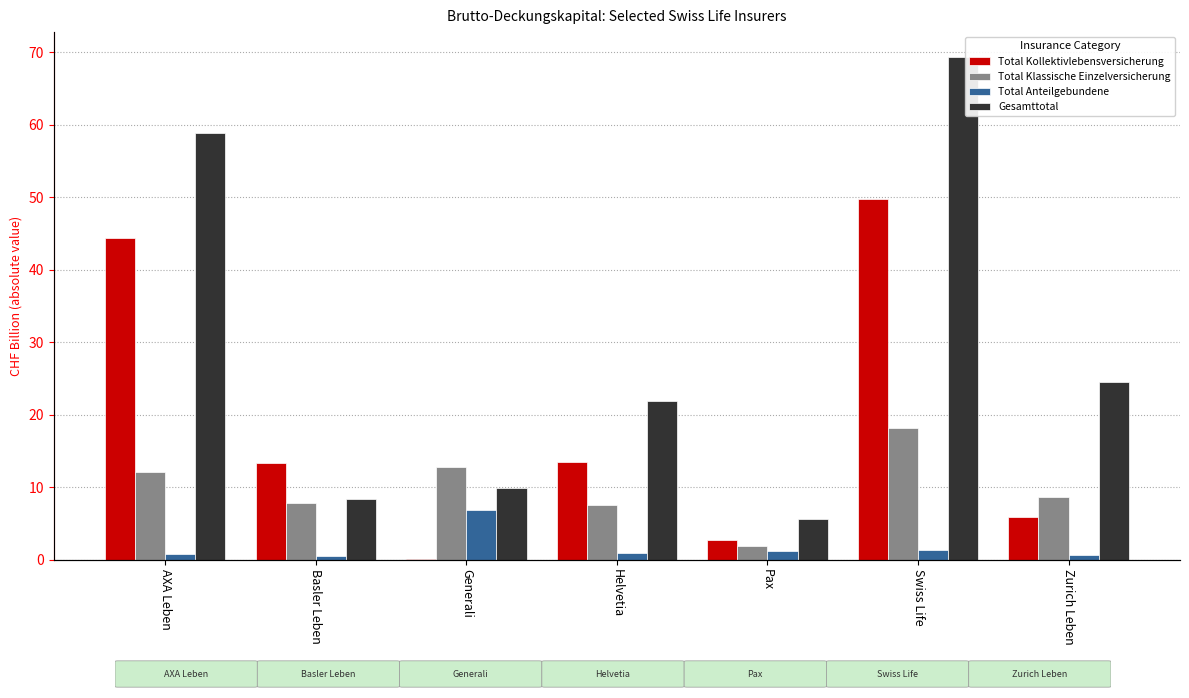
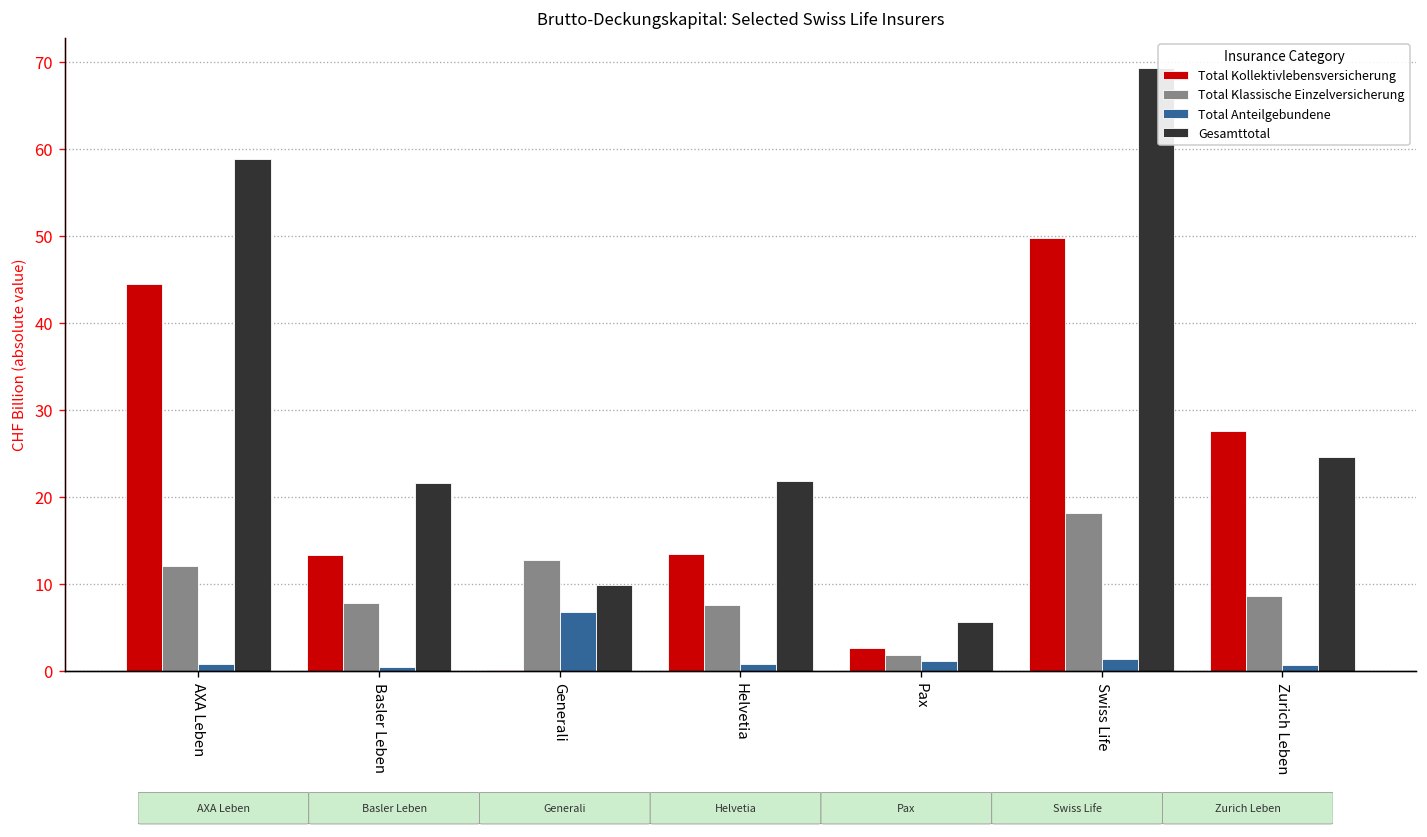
  {
    "Total Kollektivlebensversicherung": {
      "AXA Leben": 44,
      "Basler Leben": 13,
      "Helvetia": 13,
      "Pax": 3,
      "Swiss Life": 50,
-     "Zurich Leben": 6
+     "Zurich Leben": 28
    },
    "Total Klassische Einzelversicherung": {
      "AXA Leben": 12,
      "Basler Leben": 8,
      "Generali": 13,
      "Helvetia": 8,
      "Pax": 2,
      "Swiss Life": 18,
      "Zurich Leben": 9
    },
    "Total Anteilgebundene": {
      "AXA Leben": 1,
      "Basler Leben": 0,
      "Generali": 7,
      "Helvetia": 1,
      "Pax": 1,
      "Swiss Life": 1,
      "Zurich Leben": 1
    },
    "Gesamttotal": {
      "AXA Leben": 59,
-     "Basler Leben": 8,
+     "Basler Leben": 22,
      "Generali": 10,
      "Helvetia": 22,
      "Pax": 6,
      "Swiss Life": 69,
      "Zurich Leben": 25
    }
  }
